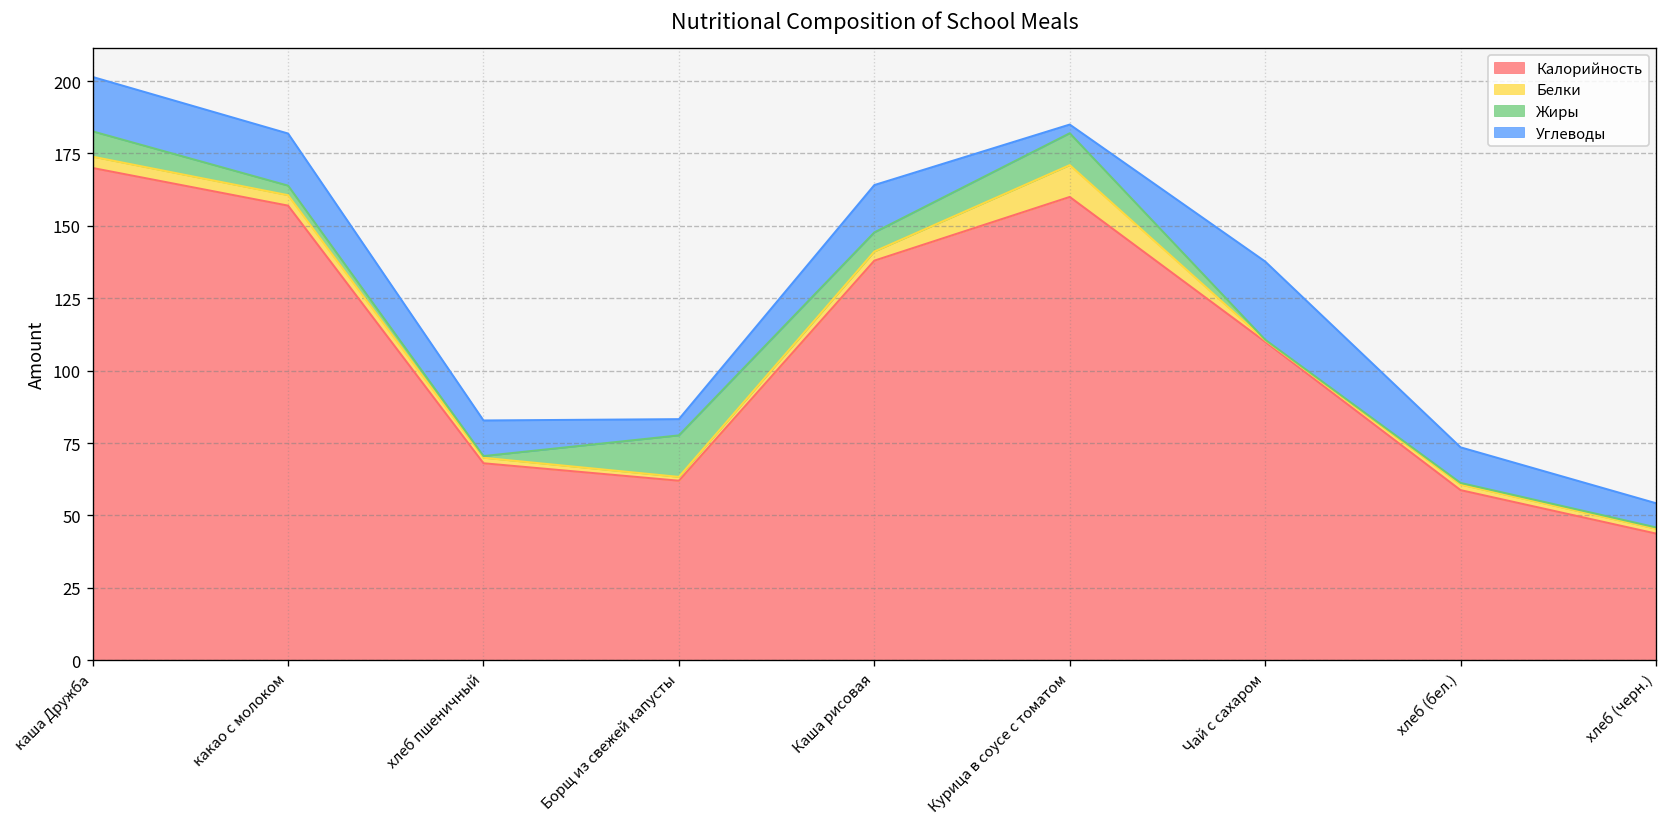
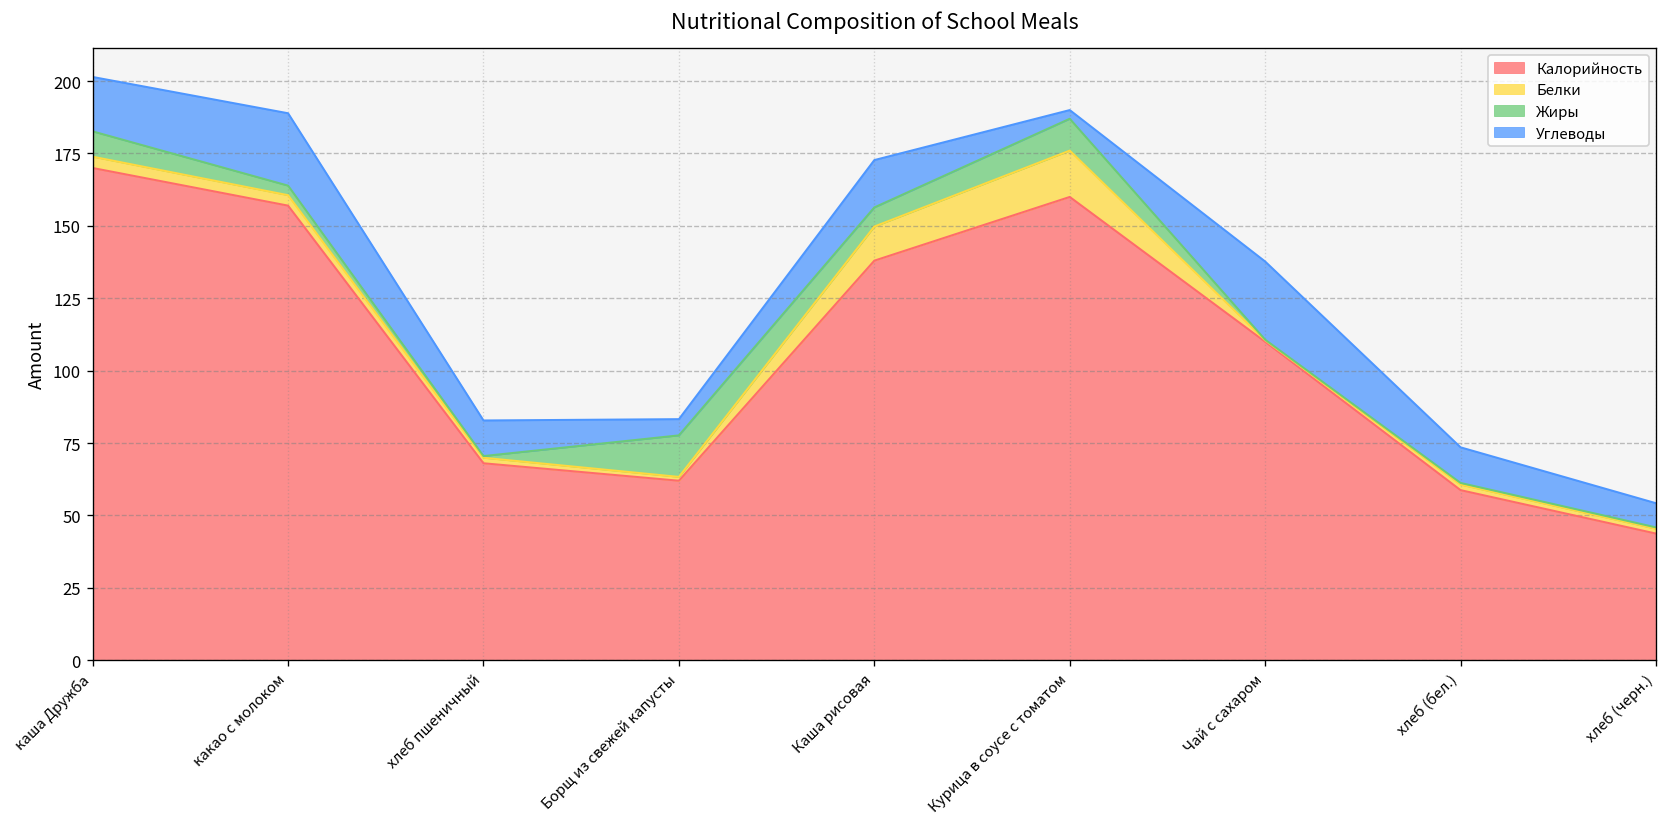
  {
    "Калорийность": {
      "каша Дружба": 170,
      "какао с молоком": 157,
      "хлеб пшеничный": 68,
      "Борщ из свежей капусты": 62,
      "Каша рисовая": 138,
      "Курица в соусе с томатом": 160,
      "хлеб (бел.)": 59,
      "хлеб (черн.)": 44
    },
    "Белки": {
      "каша Дружба": 4,
      "какао с молоком": 4,
      "Борщ из свежей капусты": 1,
-     "Каша рисовая": 3,
-     "Курица в соусе с томатом": 11
+     "Каша рисовая": 12,
+     "Курица в соусе с томатом": 16
    },
    "Жиры": {
      "каша Дружба": 9,
      "какао с молоком": 3,
      "Борщ из свежей капусты": 14,
      "Каша рисовая": 7,
      "Курица в соусе с томатом": 11
    },
    "Углеводы": {
      "каша Дружба": 19,
-     "какао с молоком": 18,
+     "какао с молоком": 25,
      "хлеб пшеничный": 12,
      "Борщ из свежей капусты": 6,
      "Каша рисовая": 16,
      "Курица в соусе с томатом": 3,
      "Чай с сахаром": 27,
      "хлеб (бел.)": 12,
      "хлеб (черн.)": 8
    }
  }
